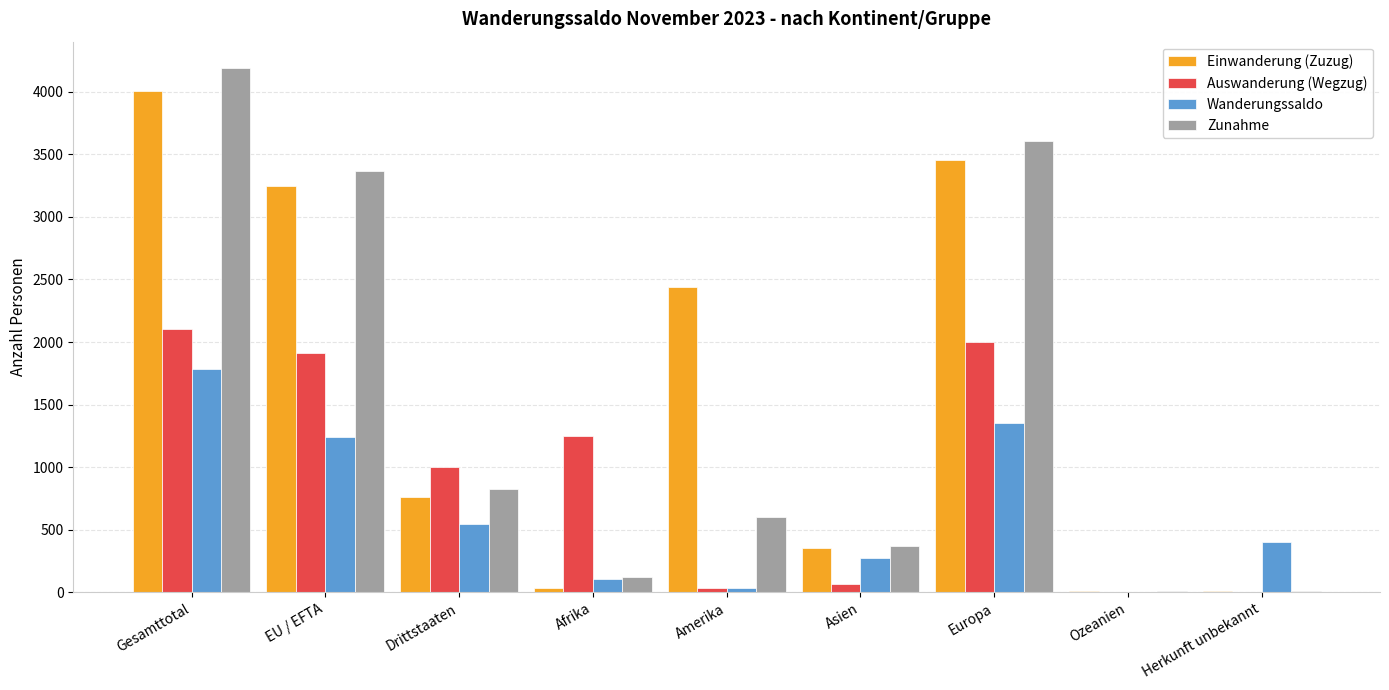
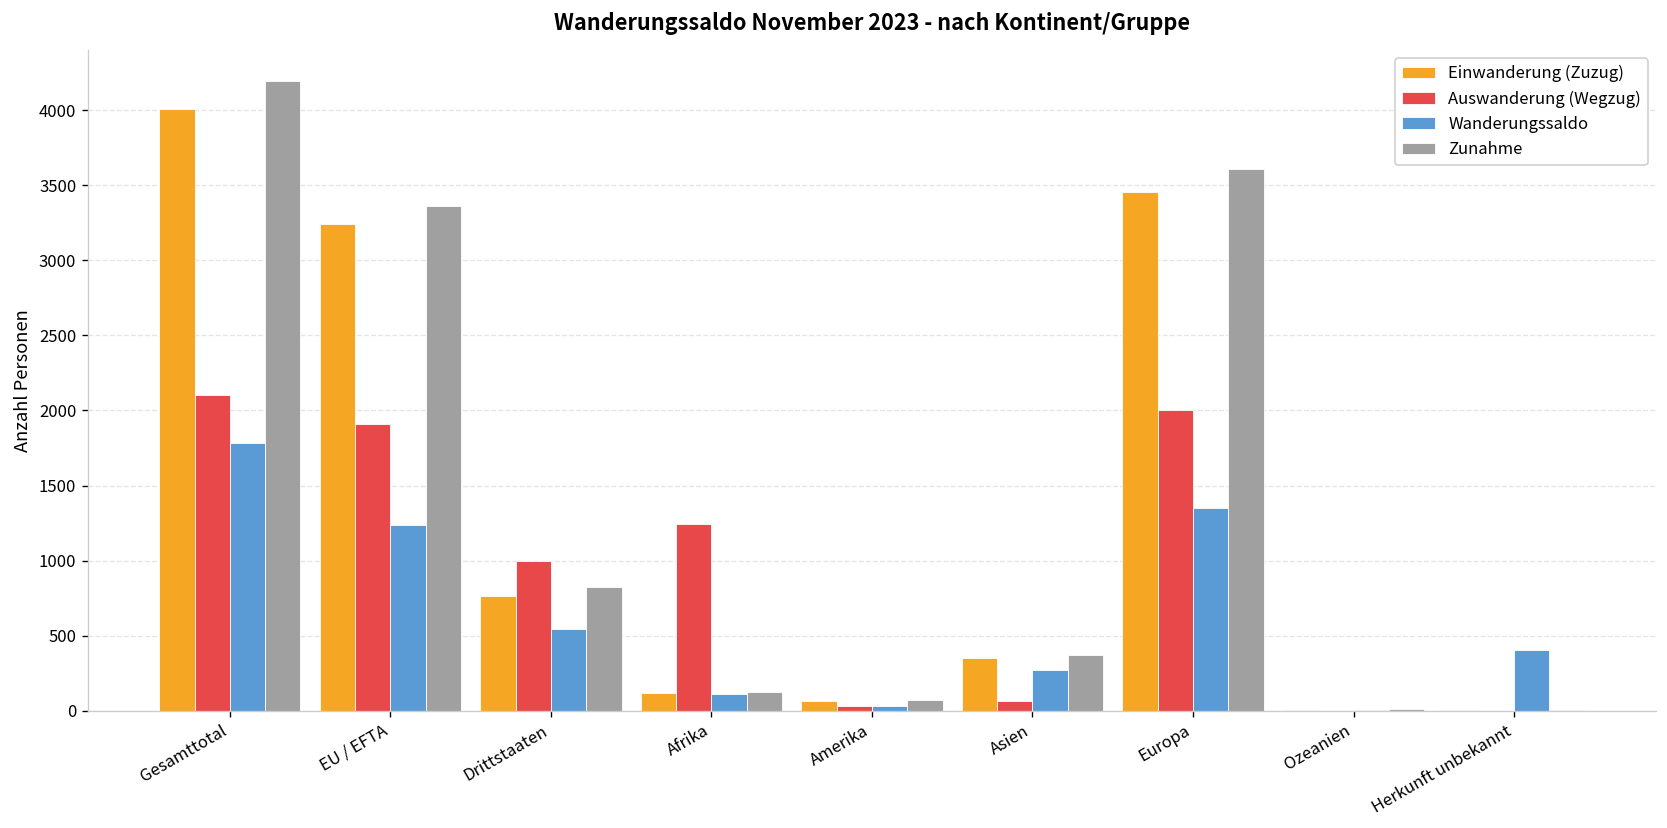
  {
    "Einwanderung (Zuzug)": {
      "Gesamttotal": 4010,
      "EU / EFTA": 3240,
      "Drittstaaten": 760,
-     "Afrika": 40,
-     "Amerika": 2440,
+     "Afrika": 120,
+     "Amerika": 70,
      "Asien": 350,
      "Europa": 3450
    },
    "Auswanderung (Wegzug)": {
      "Gesamttotal": 2100,
      "EU / EFTA": 1910,
      "Drittstaaten": 1000,
      "Afrika": 1250,
      "Amerika": 30,
      "Asien": 70,
      "Europa": 2000,
      "Herkunft unbekannt": 0
    },
    "Wanderungssaldo": {
      "Gesamttotal": 1790,
      "EU / EFTA": 1240,
      "Drittstaaten": 550,
      "Afrika": 110,
      "Amerika": 40,
      "Asien": 280,
      "Europa": 1350,
      "Herkunft unbekannt": 400
    },
    "Zunahme": {
      "Gesamttotal": 4190,
      "EU / EFTA": 3360,
      "Drittstaaten": 830,
      "Afrika": 130,
-     "Amerika": 600,
+     "Amerika": 70,
      "Asien": 370,
      "Europa": 3610
    }
  }
